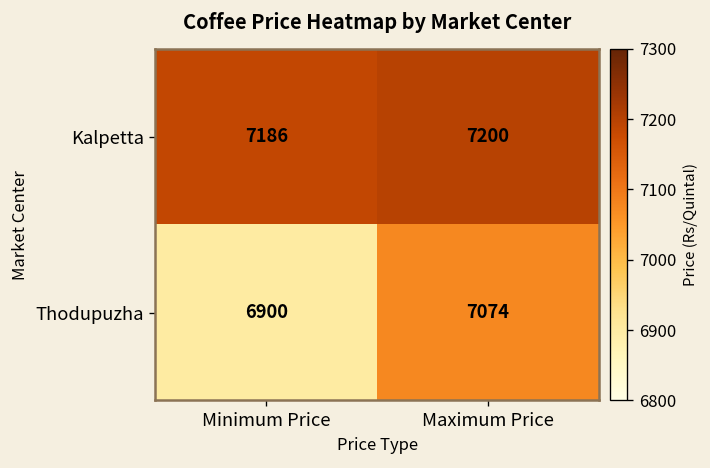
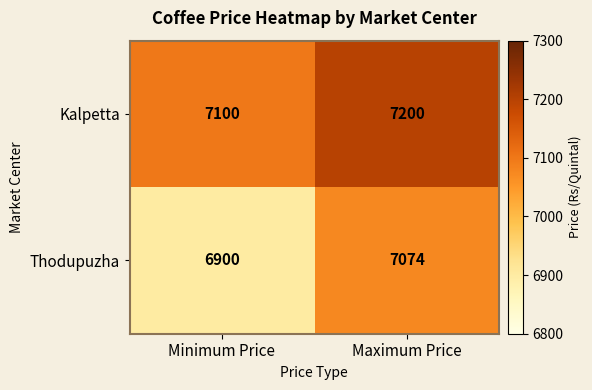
  {
    "Kalpetta": {
-     "Minimum Price": 7186,
+     "Minimum Price": 7100,
      "Maximum Price": 7200
    },
    "Thodupuzha": {
      "Minimum Price": 6900,
      "Maximum Price": 7074
    }
  }
